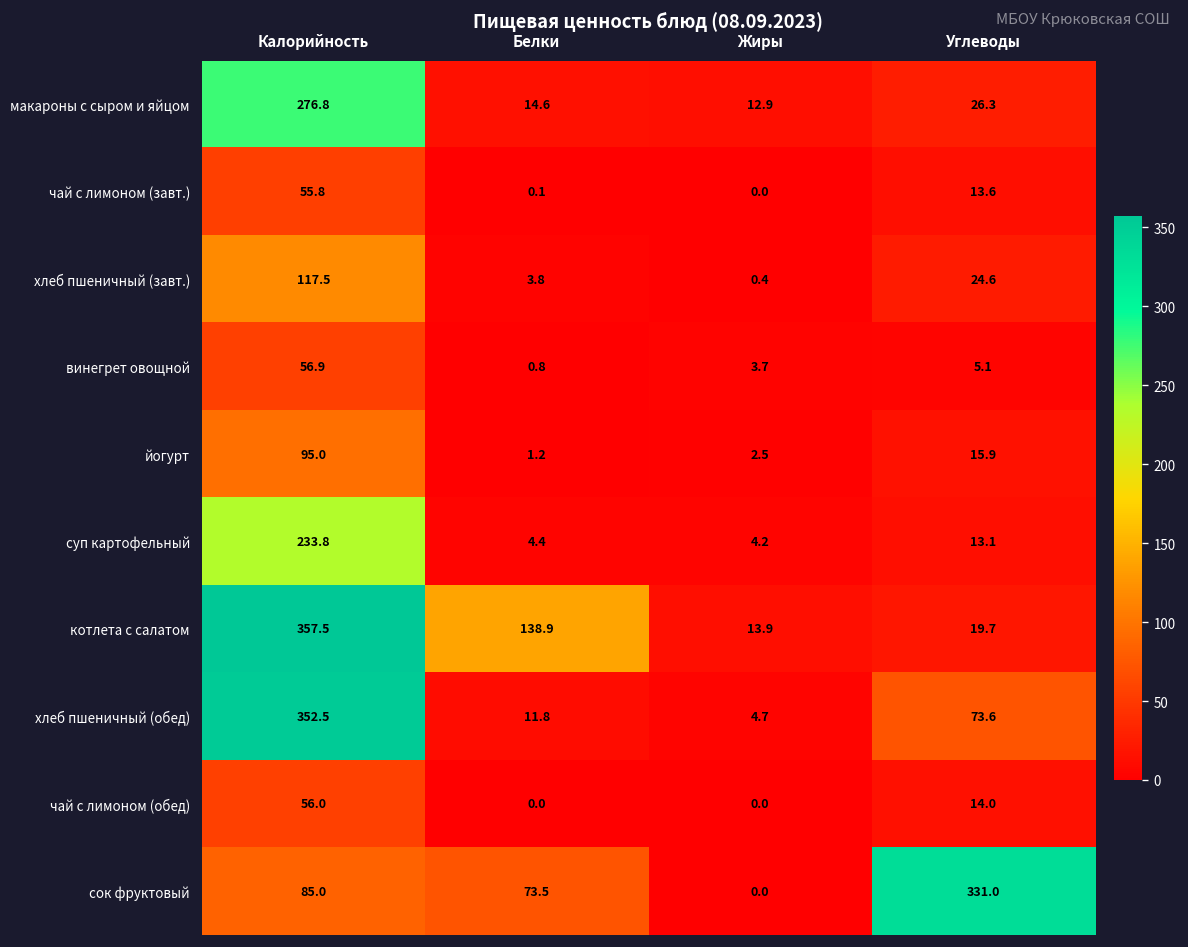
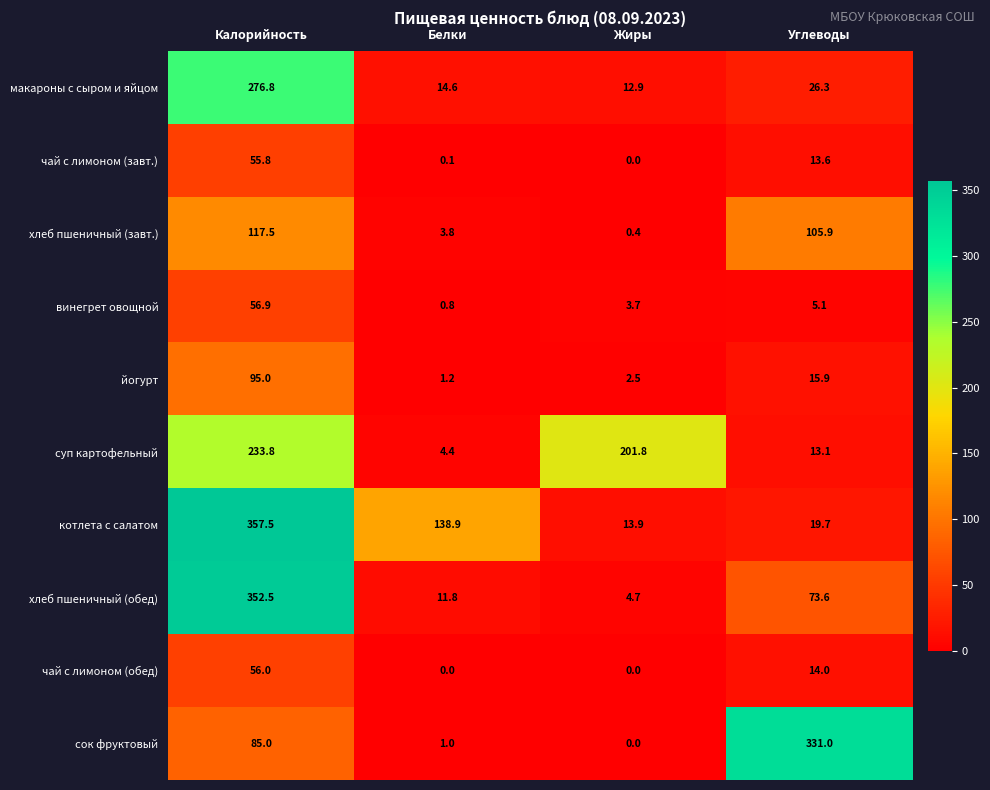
  {
    "макароны с сыром и яйцом": {
      "Калорийность": 276.8,
      "Белки": 14.6,
      "Жиры": 12.9,
      "Углеводы": 26.3
    },
    "чай с лимоном (завт.)": {
      "Калорийность": 55.8,
      "Белки": 0.1,
      "Жиры": 0.0,
      "Углеводы": 13.6
    },
    "хлеб пшеничный (завт.)": {
      "Калорийность": 117.5,
      "Белки": 3.8,
      "Жиры": 0.4,
-     "Углеводы": 24.6
+     "Углеводы": 105.9
    },
    "винегрет овощной": {
      "Калорийность": 56.9,
      "Белки": 0.8,
      "Жиры": 3.7,
      "Углеводы": 5.1
    },
    "йогурт": {
      "Калорийность": 95.0,
      "Белки": 1.2,
      "Жиры": 2.5,
      "Углеводы": 15.9
    },
    "суп картофельный": {
      "Калорийность": 233.8,
      "Белки": 4.4,
-     "Жиры": 4.2,
+     "Жиры": 201.8,
      "Углеводы": 13.1
    },
    "котлета с салатом": {
      "Калорийность": 357.5,
      "Белки": 138.9,
      "Жиры": 13.9,
      "Углеводы": 19.7
    },
    "хлеб пшеничный (обед)": {
      "Калорийность": 352.5,
      "Белки": 11.8,
      "Жиры": 4.7,
      "Углеводы": 73.6
    },
    "чай с лимоном (обед)": {
      "Калорийность": 56.0,
      "Белки": 0.0,
      "Жиры": 0.0,
      "Углеводы": 14.0
    },
    "сок фруктовый": {
      "Калорийность": 85.0,
-     "Белки": 73.5,
+     "Белки": 1.0,
      "Жиры": 0.0,
      "Углеводы": 331.0
    }
  }
